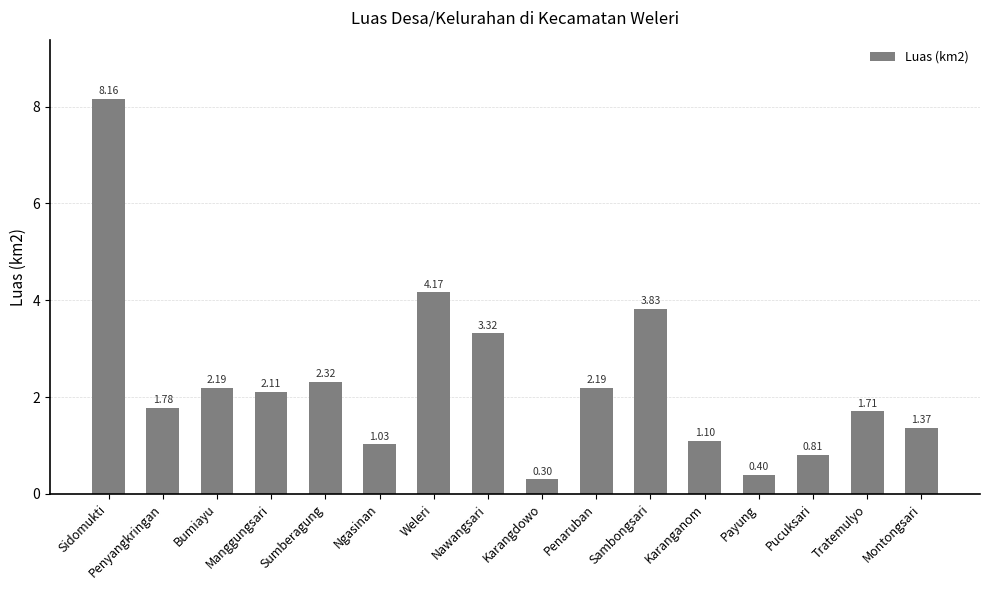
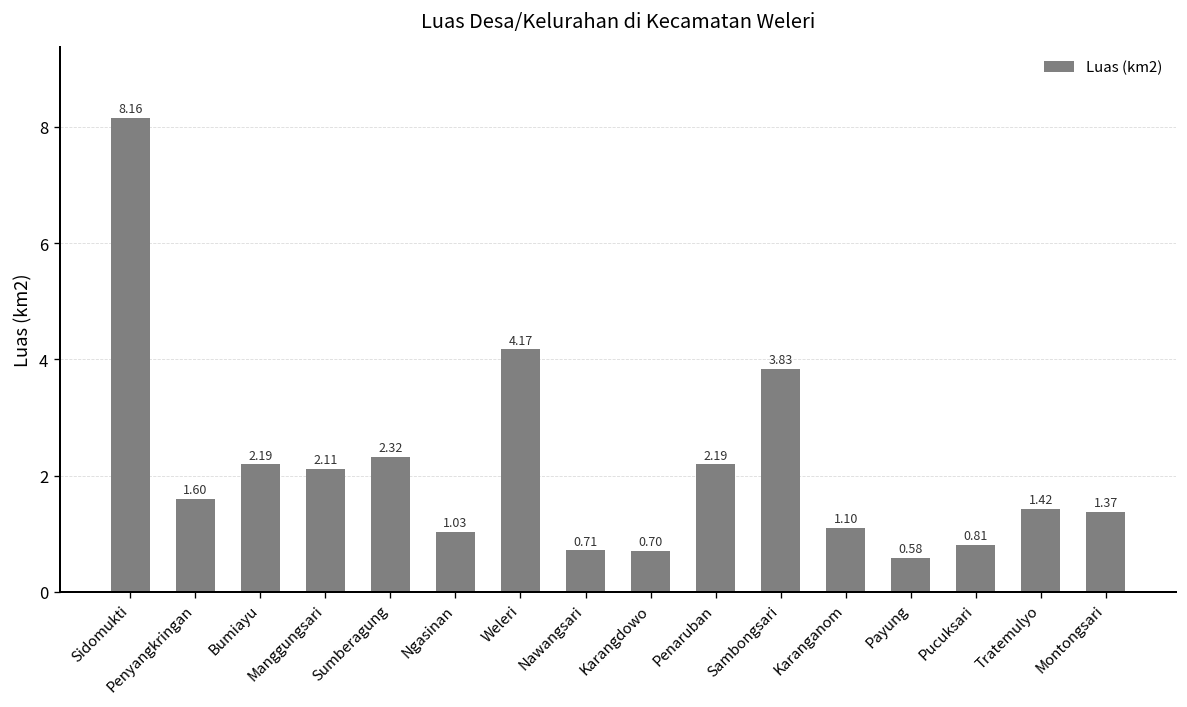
  {
    "Sidomukti": 8.16,
-   "Penyangkringan": 1.78,
+   "Penyangkringan": 1.60,
    "Bumiayu": 2.19,
    "Manggungsari": 2.11,
    "Sumberagung": 2.32,
    "Ngasinan": 1.03,
    "Weleri": 4.17,
-   "Nawangsari": 3.32,
-   "Karangdowo": 0.30,
+   "Nawangsari": 0.71,
+   "Karangdowo": 0.70,
    "Penaruban": 2.19,
    "Sambongsari": 3.83,
    "Karanganom": 1.10,
-   "Payung": 0.40,
+   "Payung": 0.58,
    "Pucuksari": 0.81,
-   "Tratemulyo": 1.71,
+   "Tratemulyo": 1.42,
    "Montongsari": 1.37
  }
